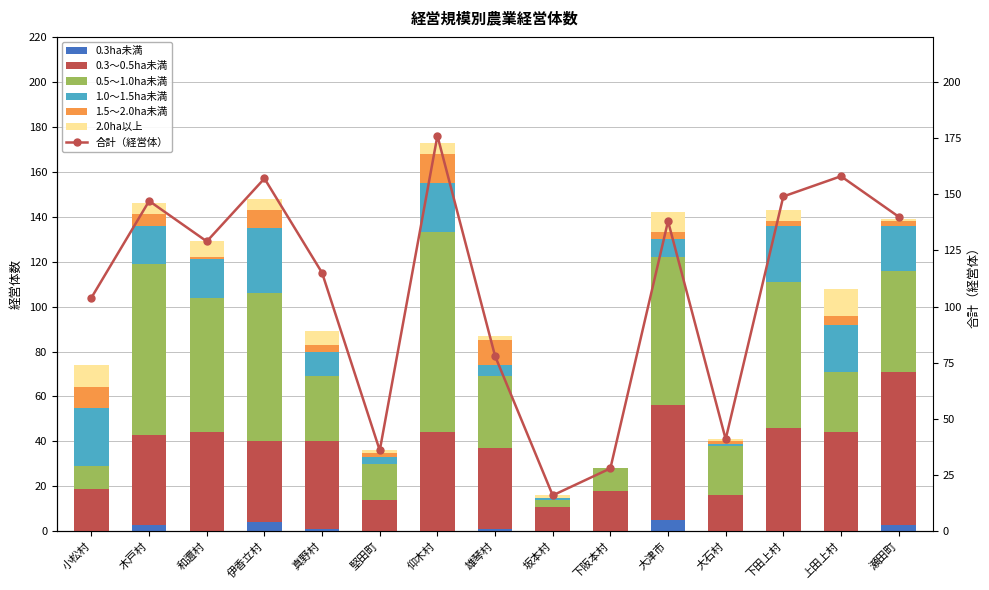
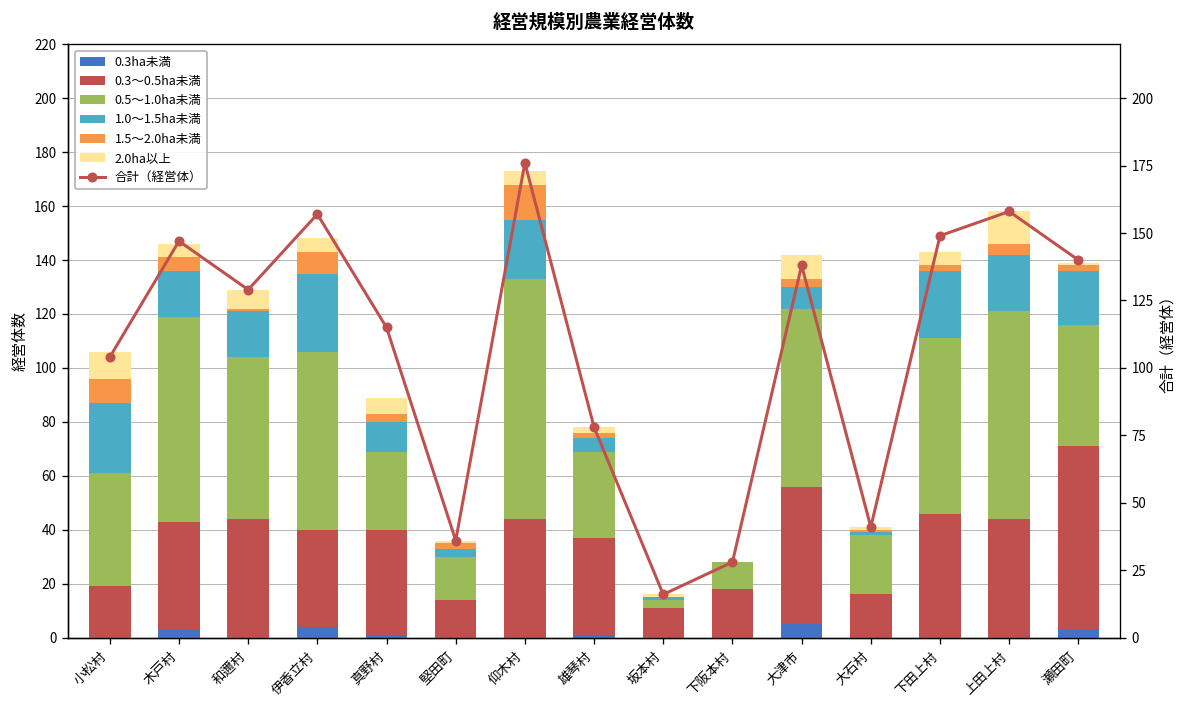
  {
    "0.5～1.0ha未満": {
-     "小松村": 10,
+     "小松村": 42,
      "木戸村": 76,
      "和邇村": 60,
      "伊香立村": 66,
      "真野村": 29,
      "堅田町": 16,
      "仰木村": 89,
      "雄琴村": 32,
      "坂本村": 3,
      "下阪本村": 10,
      "大津市": 66,
      "大石村": 22,
      "下田上村": 65,
-     "上田上村": 27,
+     "上田上村": 77,
      "瀬田町": 45
    },
    "1.5～2.0ha未満": {
      "小松村": 9,
      "木戸村": 5,
      "伊香立村": 8,
      "真野村": 3,
      "堅田町": 2,
      "仰木村": 13,
-     "雄琴村": 11,
+     "雄琴村": 2,
      "坂本村": 0,
      "下阪本村": 0,
      "大津市": 3,
      "下田上村": 2,
      "上田上村": 4,
      "瀬田町": 2
    },
    "2.0ha以上": {
      "小松村": 10,
      "木戸村": 5,
      "和邇村": 7,
      "伊香立村": 5,
      "真野村": 6,
      "仰木村": 5,
      "雄琴村": 2,
      "下阪本村": 0,
      "大津市": 9,
      "下田上村": 5,
      "上田上村": 12
    }
  }
